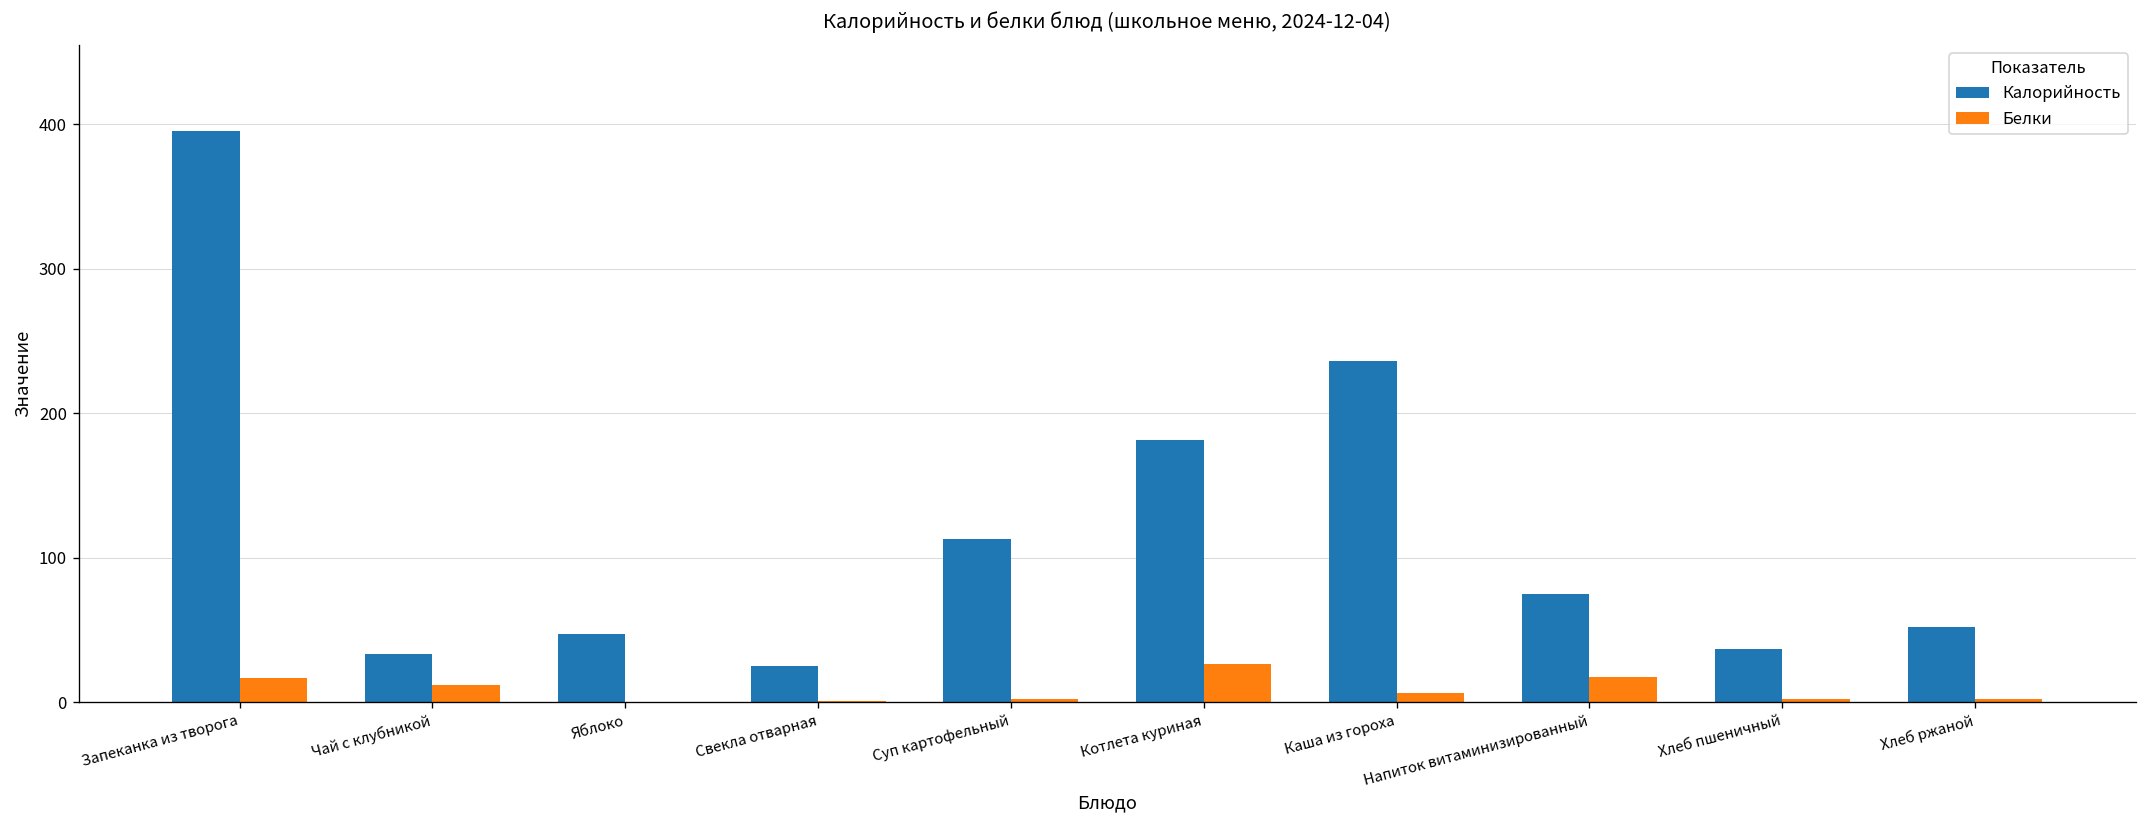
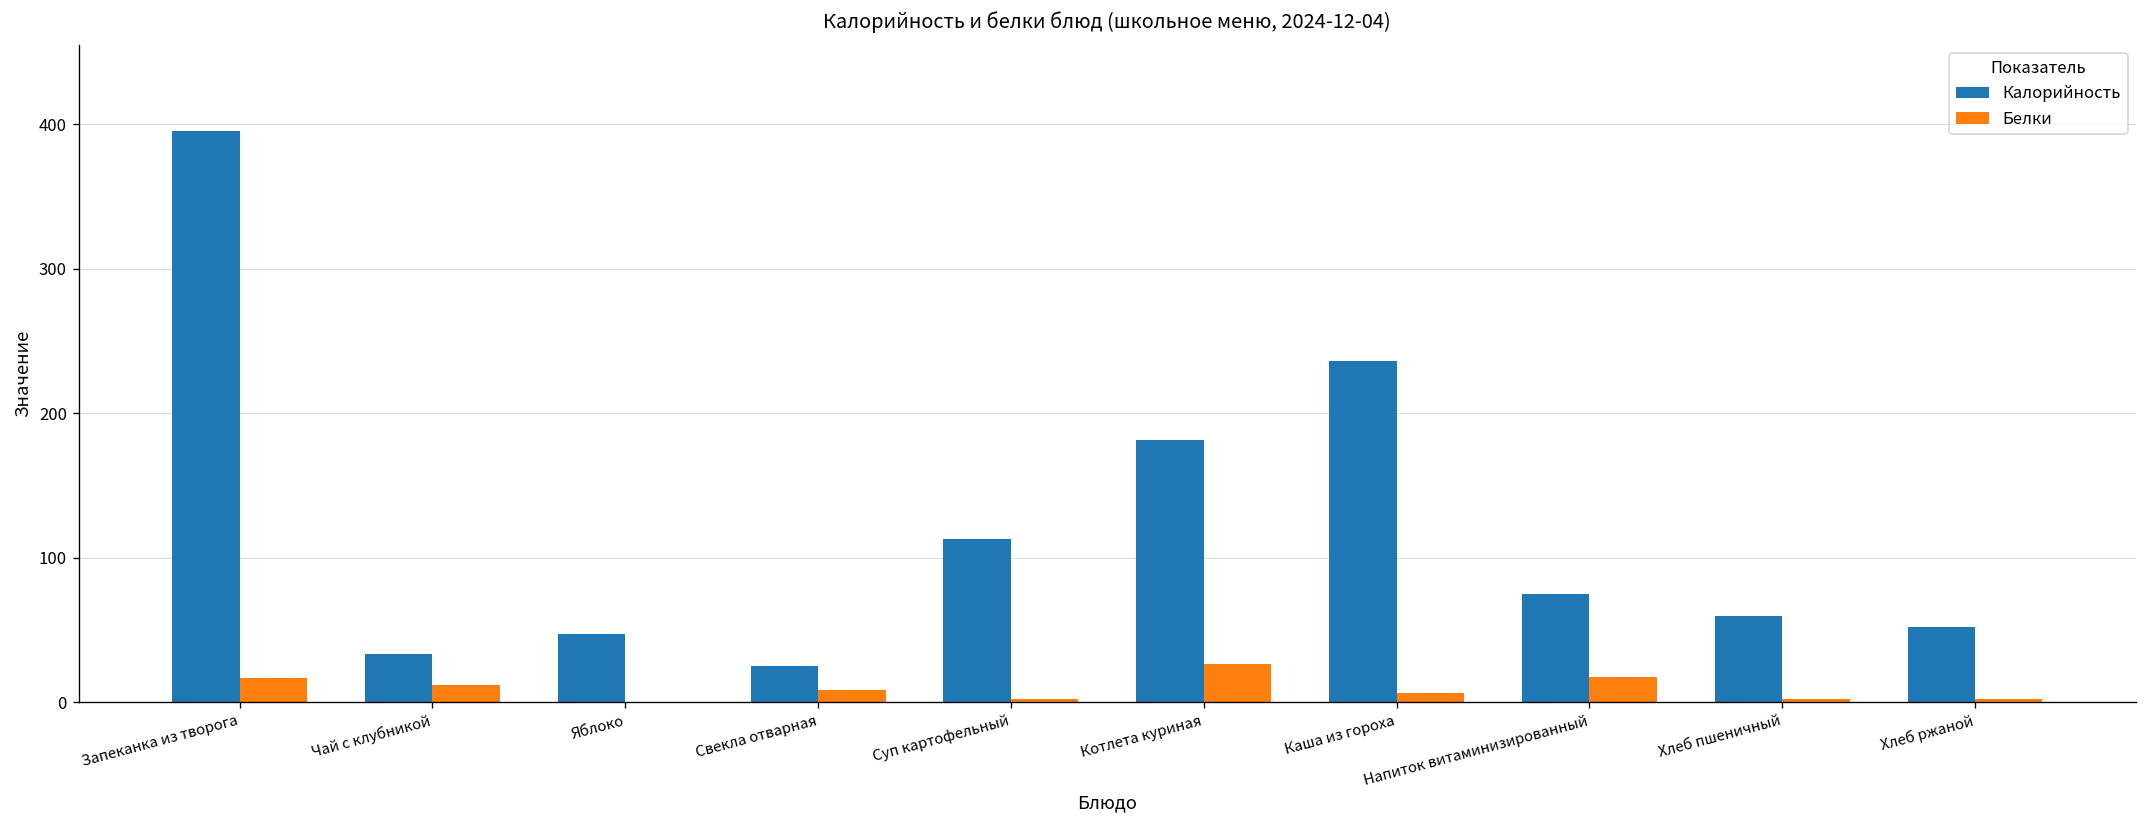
  {
    "Калорийность": {
      "Запеканка из творога": 396,
      "Чай с клубникой": 33,
      "Яблоко": 47,
      "Свекла отварная": 25,
      "Суп картофельный": 113,
      "Котлета куриная": 181,
      "Каша из гороха": 236,
      "Напиток витаминизированный": 75,
-     "Хлеб пшеничный": 37,
+     "Хлеб пшеничный": 60,
      "Хлеб ржаной": 52
    },
    "Белки": {
      "Запеканка из творога": 17,
      "Чай с клубникой": 12,
-     "Свекла отварная": 1,
+     "Свекла отварная": 9,
      "Суп картофельный": 3,
      "Котлета куриная": 26,
      "Каша из гороха": 6,
      "Напиток витаминизированный": 17
    }
  }
